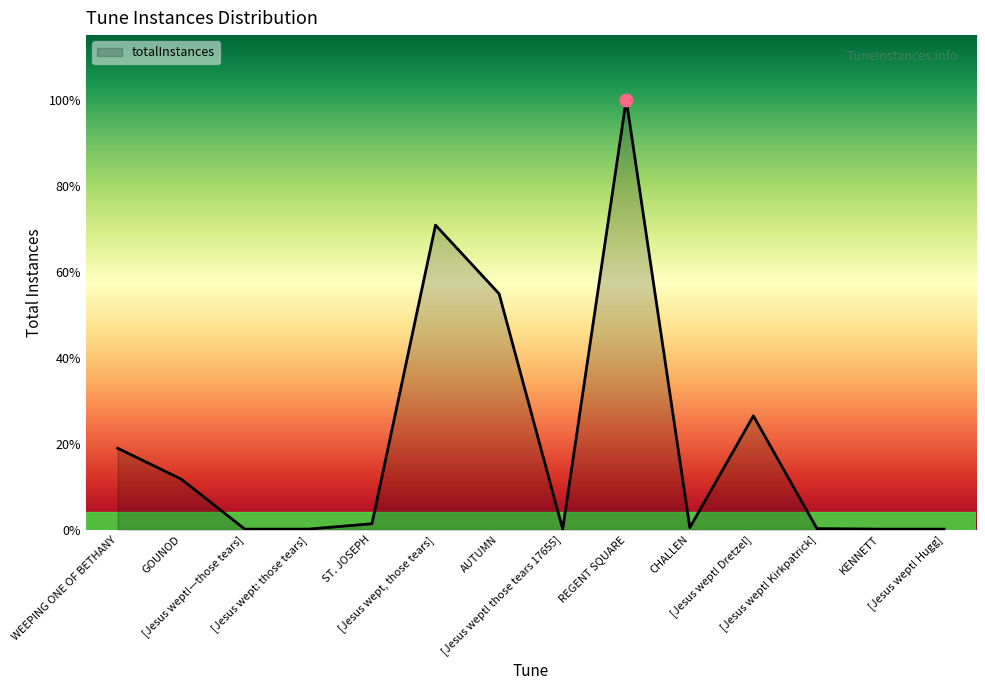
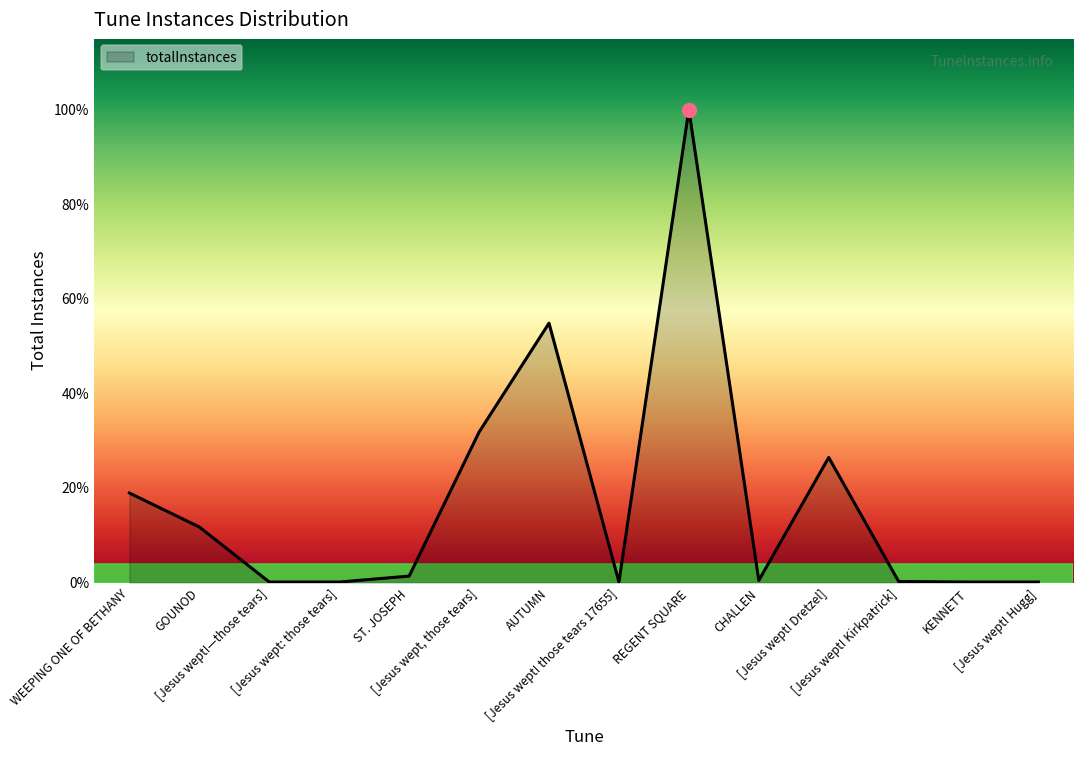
  {
    "totalInstances": {
      "WEEPING ONE OF BETHANY": "19%",
      "GOUNOD": "12%",
-     "[Jesus wept, those tears]": "71%",
+     "[Jesus wept, those tears]": "32%",
      "AUTUMN": "55%",
      "[Jesus wept! Dretzel]": "26%"
    }
  }
